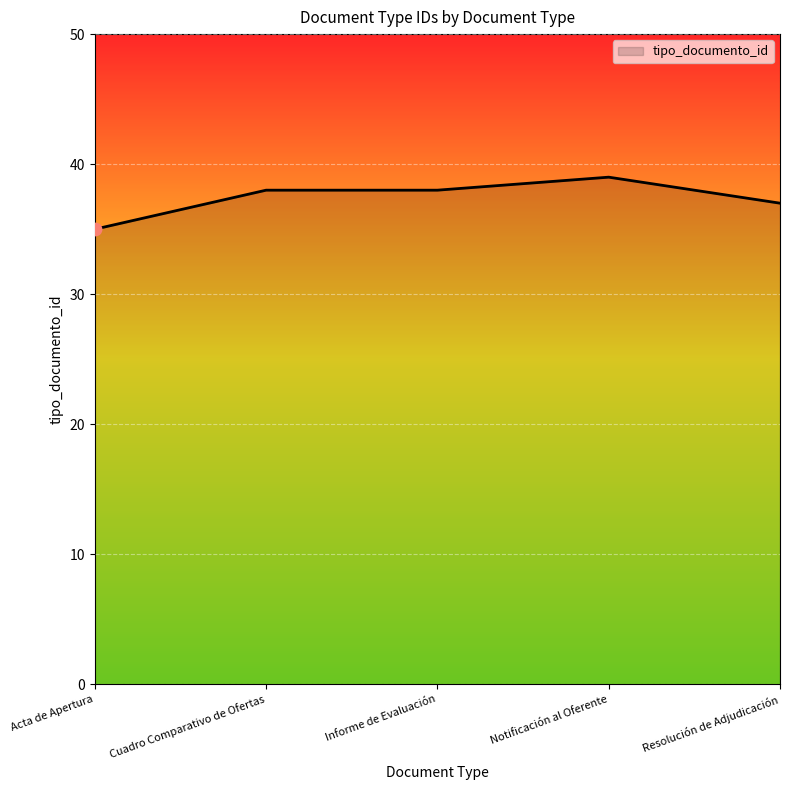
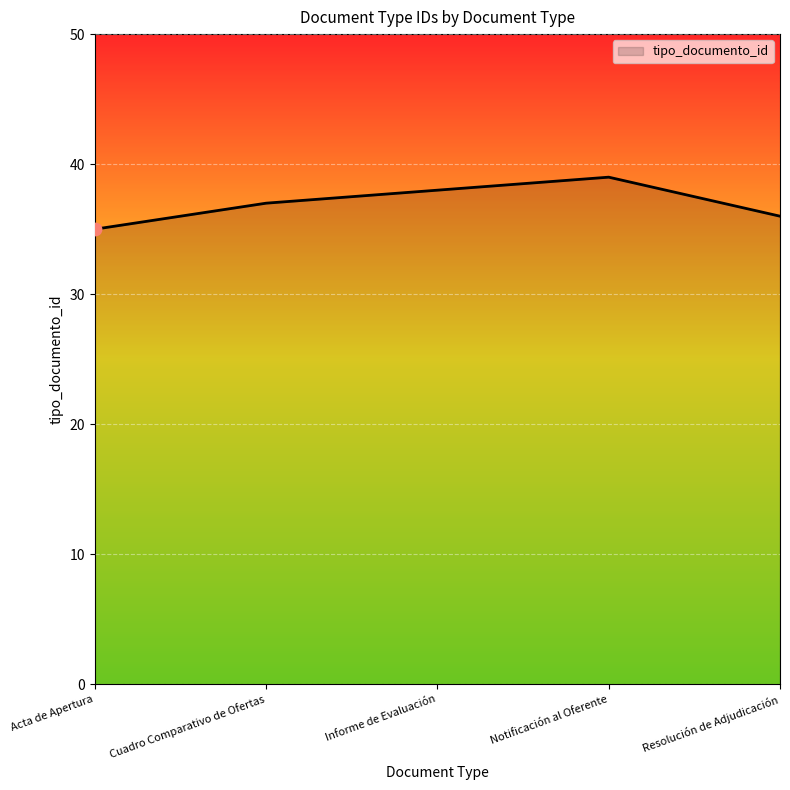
  {
    "tipo_documento_id": {
-     "Cuadro Comparativo de Ofertas": 38,
+     "Cuadro Comparativo de Ofertas": 37,
      "Informe de Evaluación": 38,
      "Notificación al Oferente": 39,
-     "Resolución de Adjudicación": 37
+     "Resolución de Adjudicación": 36
    }
  }
